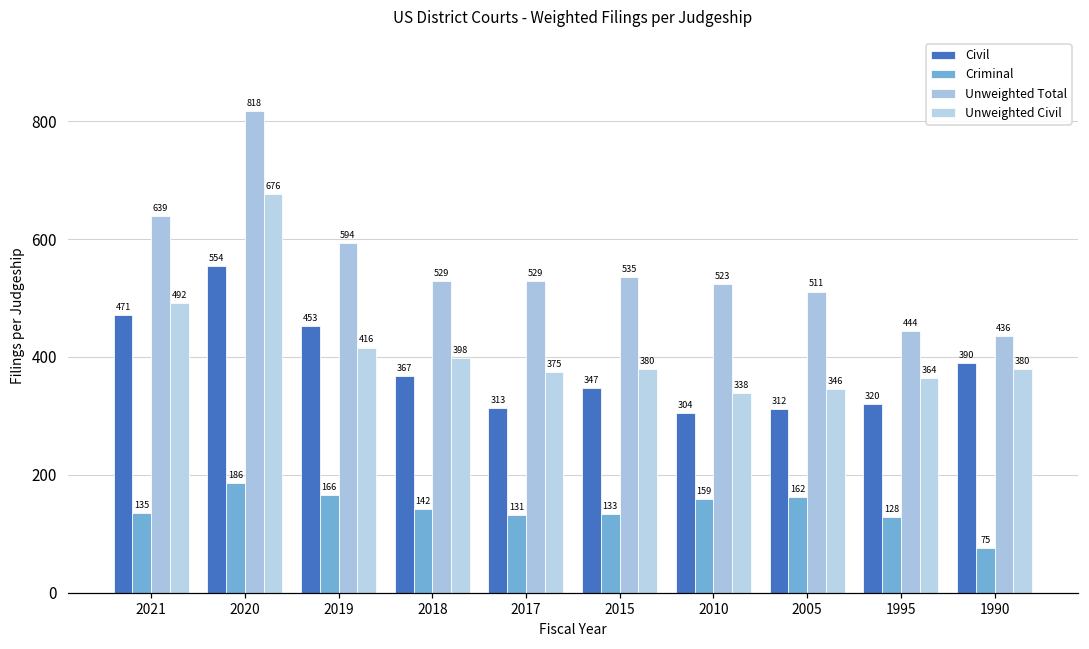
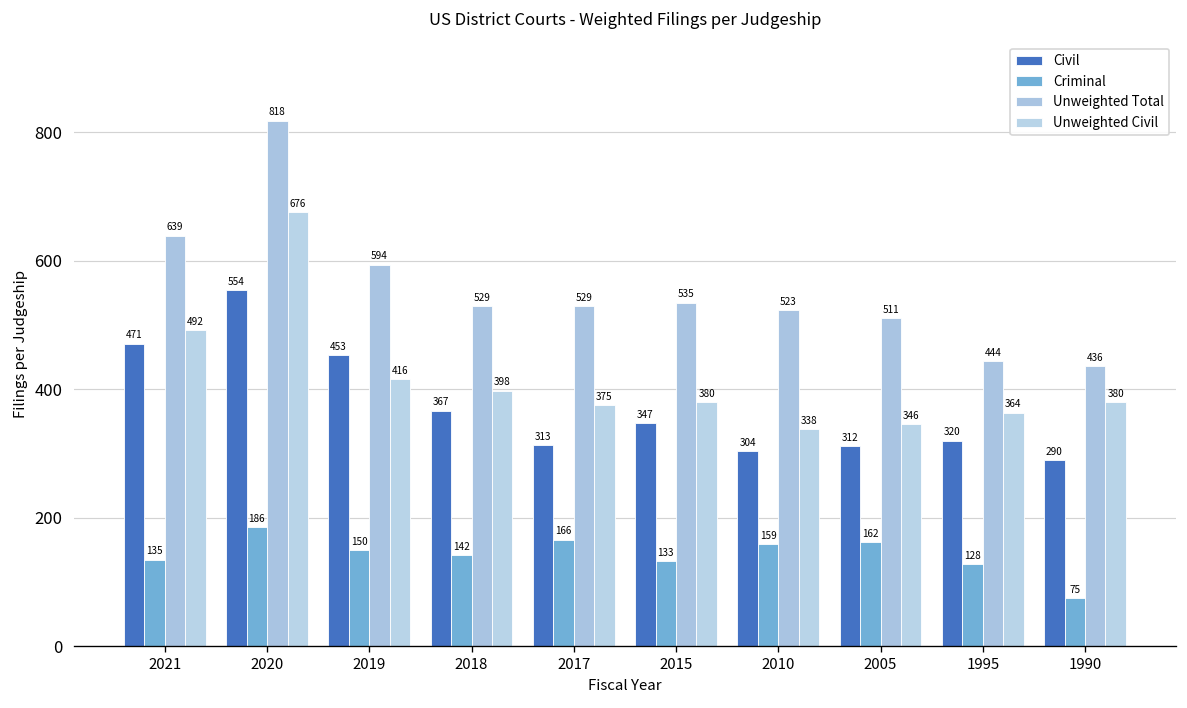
  {
    "Civil": {
      "2021": 471,
      "2020": 554,
      "2019": 453,
      "2018": 367,
      "2017": 313,
      "2015": 347,
      "2010": 304,
      "2005": 312,
      "1995": 320,
-     "1990": 390
+     "1990": 290
    },
    "Criminal": {
      "2021": 135,
      "2020": 186,
-     "2019": 166,
+     "2019": 150,
      "2018": 142,
-     "2017": 131,
+     "2017": 166,
      "2015": 133,
      "2010": 159,
      "2005": 162,
      "1995": 128,
      "1990": 75
    }
  }
